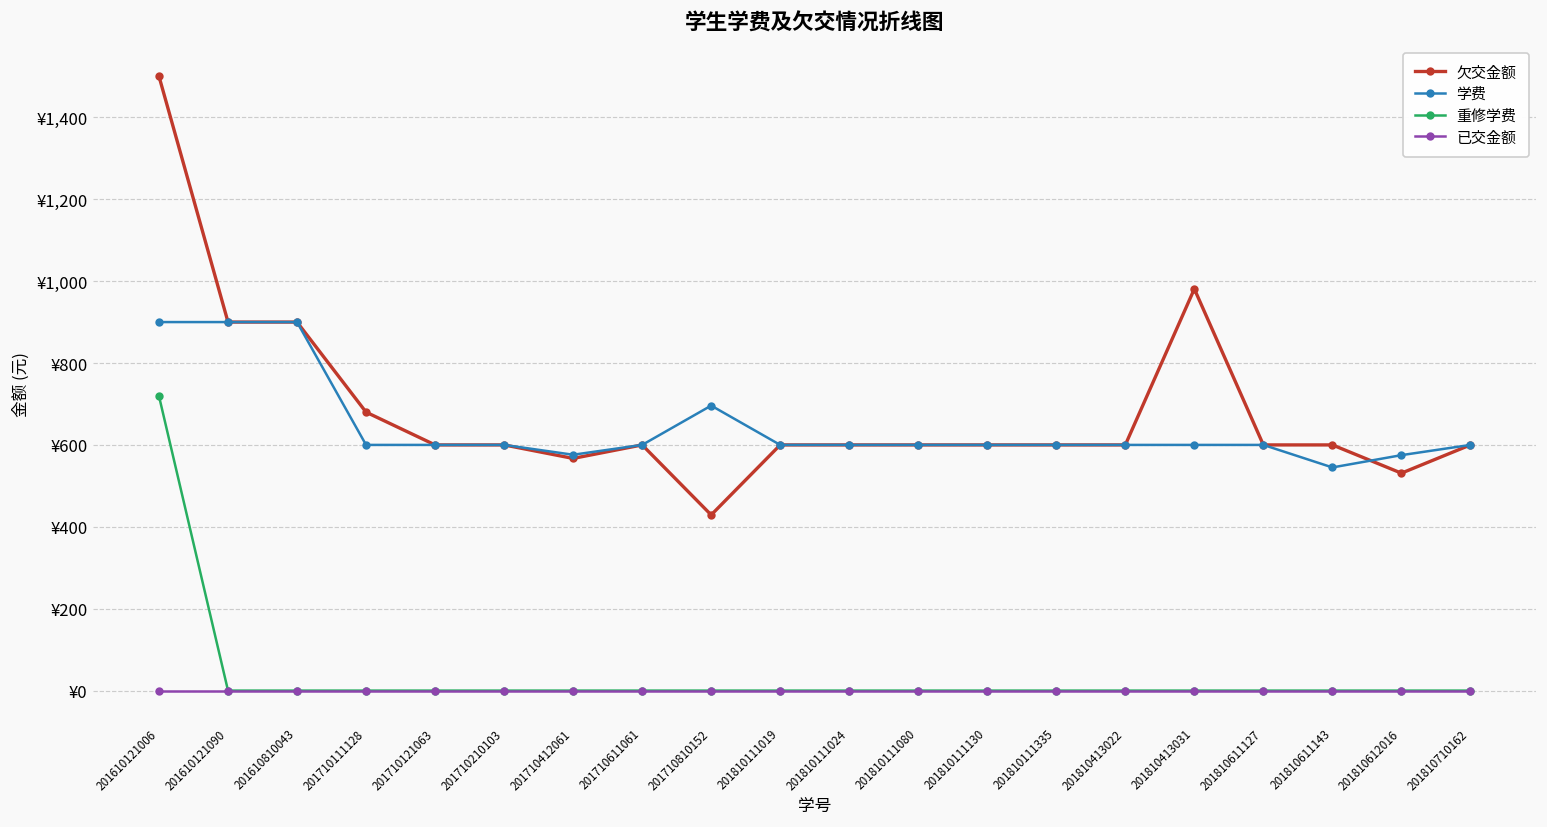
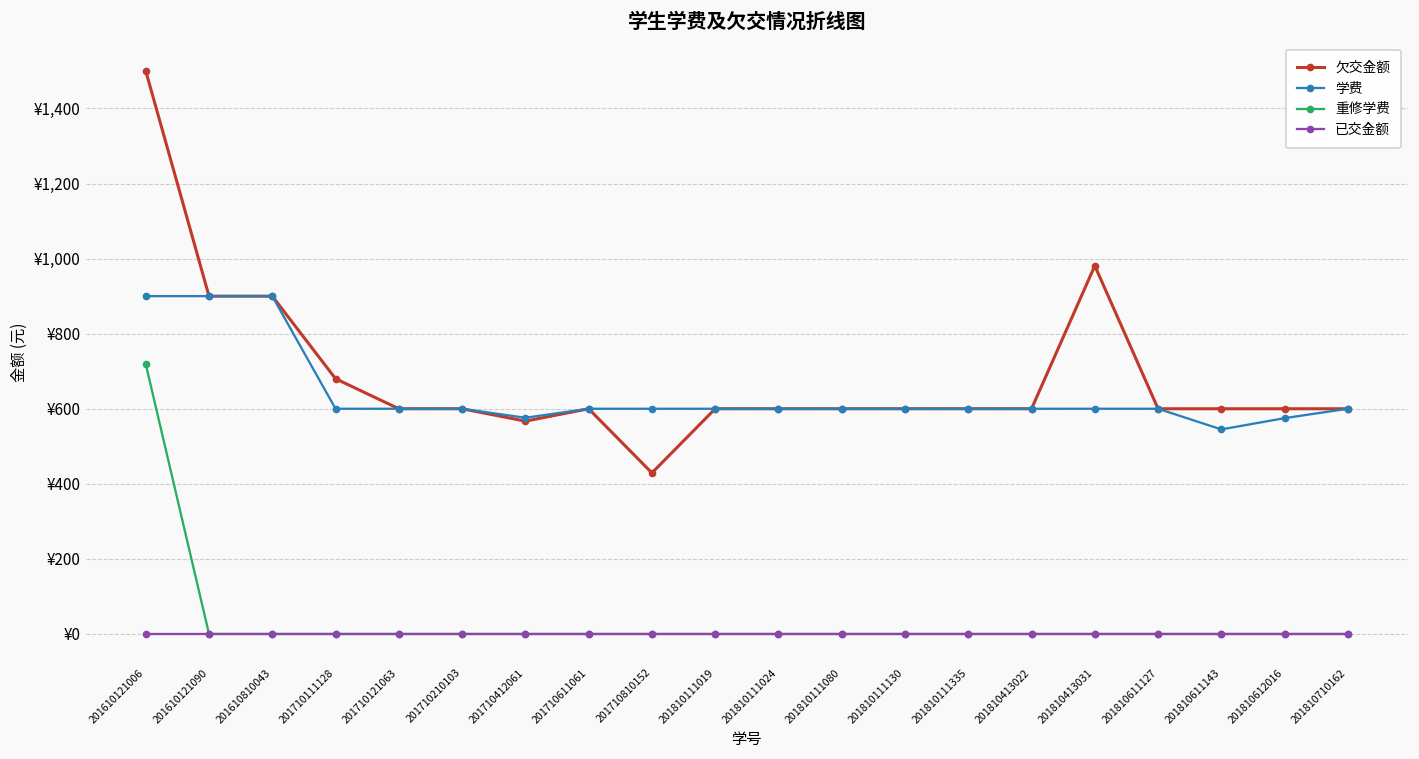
  {
    "欠交金额": {
      "201610121006": "¥1,500",
      "201710111128": "¥680",
      "201710412061": "¥570",
      "201710810152": "¥430",
      "201810413031": "¥980",
      "201810611143": "¥600",
-     "201810612016": "¥530"
+     "201810612016": "¥600"
    },
    "学费": {
      "201610121006": "¥900",
      "201710111128": "¥600",
      "201710412061": "¥580",
-     "201710810152": "¥700",
+     "201710810152": "¥600",
      "201810413031": "¥600",
      "201810611143": "¥550",
      "201810612016": "¥580"
    },
    "重修学费": {
      "201610121006": "¥720"
    },
    "已交金额": {
      "201610121006": "¥0"
    }
  }
